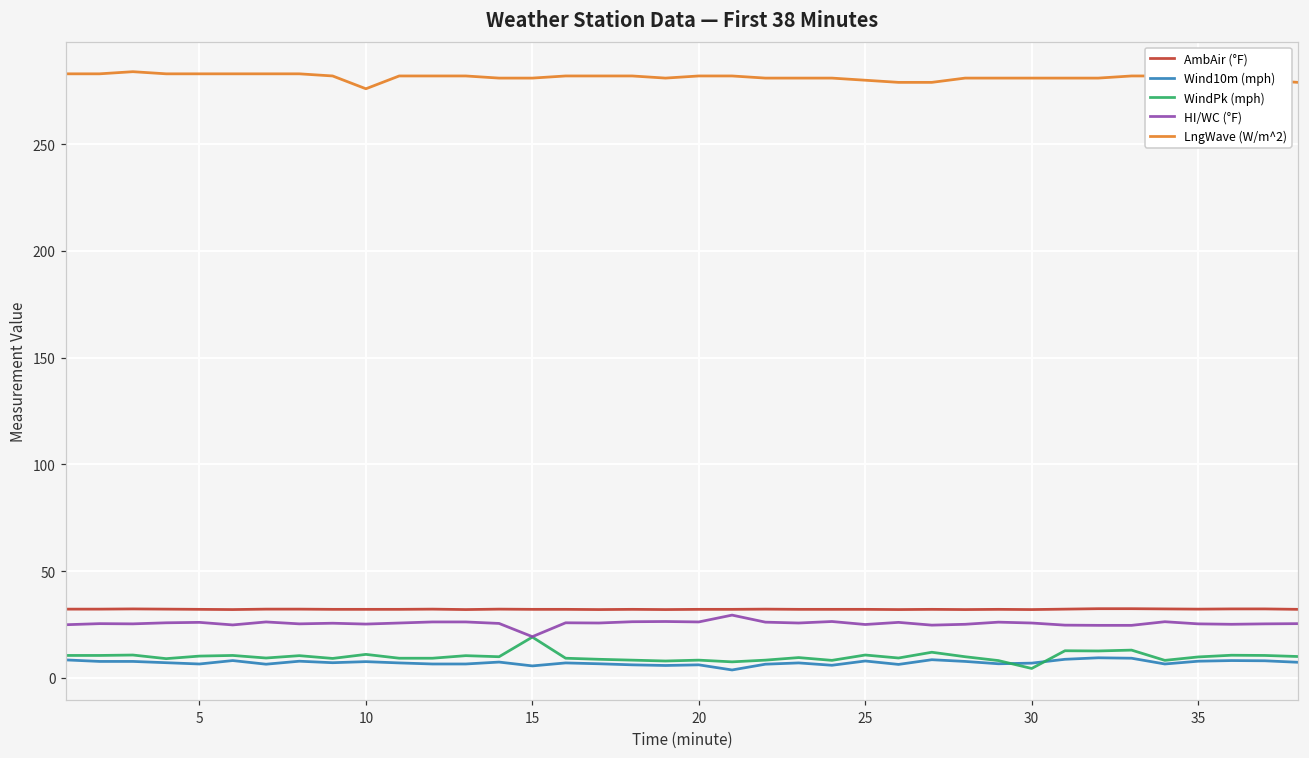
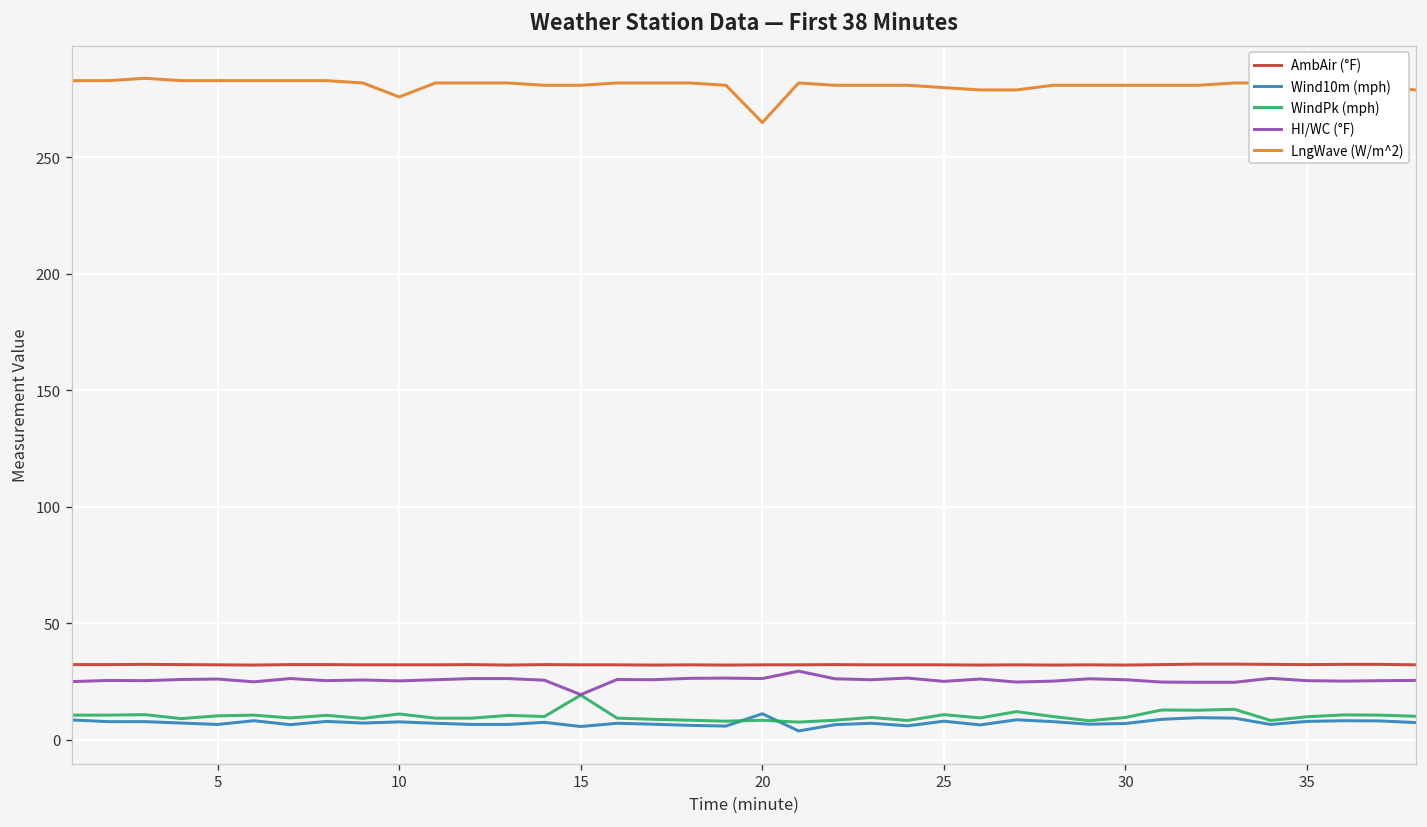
  {
    "AmbAir (°F)": {
      "5": 32,
      "10": 32,
      "15": 32,
      "20": 32,
      "25": 32,
      "30": 32,
      "35": 32
    },
    "Wind10m (mph)": {
      "5": 7,
      "10": 8,
      "15": 6,
-     "20": 6,
+     "20": 11,
      "25": 8,
      "30": 7,
      "35": 8
    },
    "WindPk (mph)": {
      "5": 10,
      "10": 11,
      "20": 8,
      "25": 11,
-     "30": 4,
+     "30": 10,
      "35": 10
    },
    "HI/WC (°F)": {
      "5": 26,
      "10": 25,
      "20": 26,
      "25": 25,
      "30": 26,
      "35": 25
    },
    "LngWave (W/m^2)": {
      "5": 283,
      "10": 276,
      "15": 281,
-     "20": 282,
+     "20": 265,
      "25": 280,
      "30": 281
    }
  }
